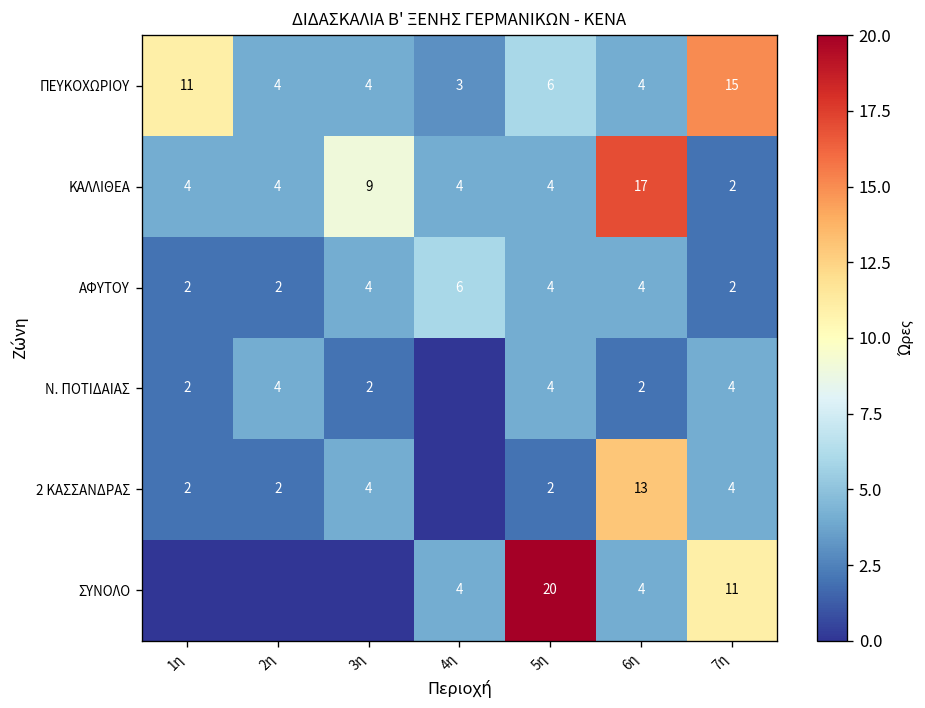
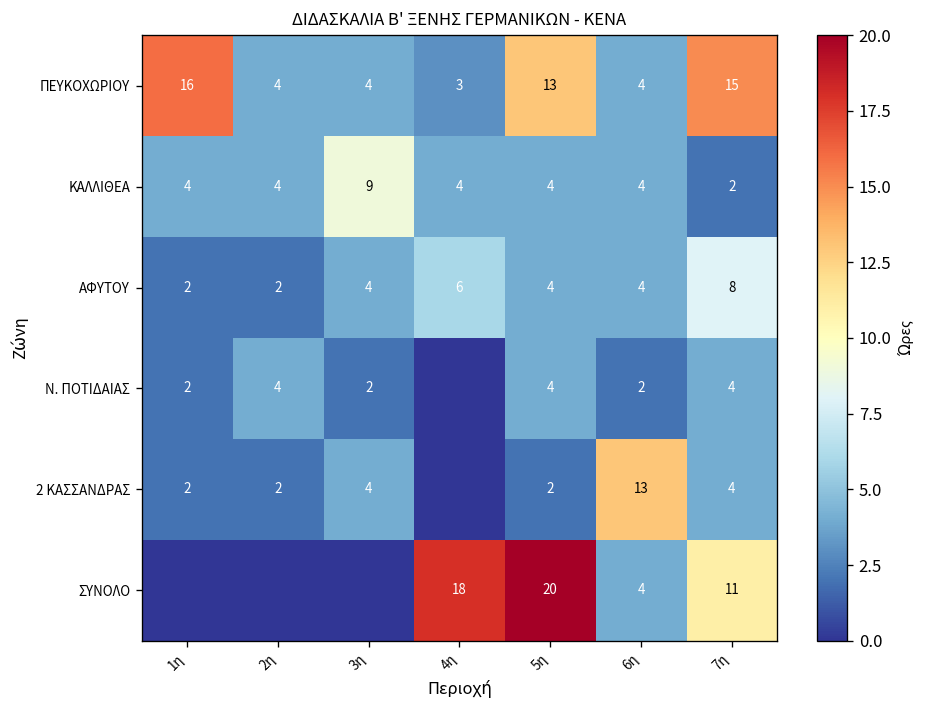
  {
    "ΠΕΥΚΟΧΩΡΙΟΥ": {
-     "1η": 11,
+     "1η": 16,
      "2η": 4,
      "3η": 4,
      "4η": 3,
-     "5η": 6,
+     "5η": 13,
      "6η": 4,
      "7η": 15
    },
    "ΚΑΛΛΙΘΕΑ": {
      "1η": 4,
      "2η": 4,
      "3η": 9,
      "4η": 4,
      "5η": 4,
-     "6η": 17,
+     "6η": 4,
      "7η": 2
    },
    "ΑΦΥΤΟΥ": {
      "1η": 2,
      "2η": 2,
      "3η": 4,
      "4η": 6,
      "5η": 4,
      "6η": 4,
-     "7η": 2
+     "7η": 8
    },
    "Ν. ΠΟΤΙΔΑΙΑΣ": {
      "1η": 2,
      "2η": 4,
      "3η": 2,
      "5η": 4,
      "6η": 2,
      "7η": 4
    },
    "2 ΚΑΣΣΑΝΔΡΑΣ": {
      "1η": 2,
      "2η": 2,
      "3η": 4,
      "5η": 2,
      "6η": 13,
      "7η": 4
    },
    "ΣΥΝΟΛΟ": {
-     "4η": 4,
+     "4η": 18,
      "5η": 20,
      "6η": 4,
      "7η": 11
    }
  }
